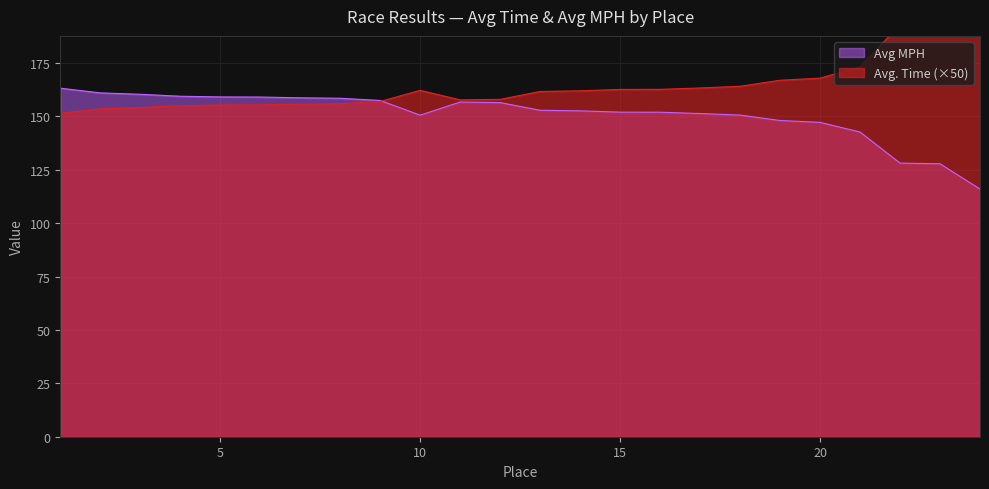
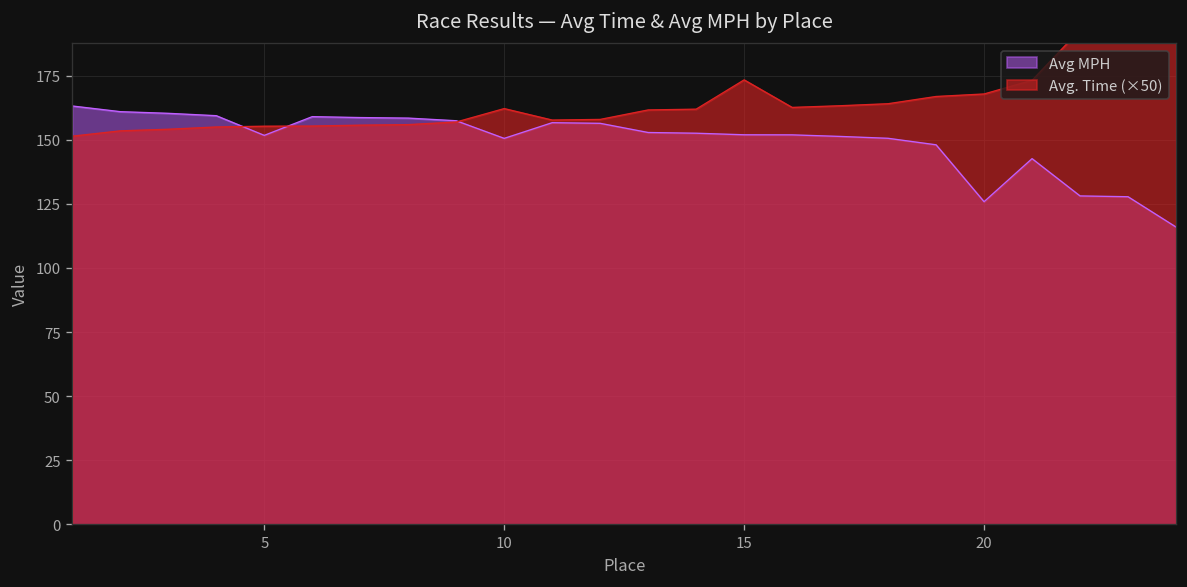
  {
    "Avg MPH": {
-     "5": 159,
+     "5": 152,
      "10": 151,
      "15": 152,
-     "20": 147
+     "20": 126
    },
    "Avg. Time (×50)": {
      "5": 155,
      "10": 162,
-     "15": 163,
+     "15": 173,
      "20": 168
    }
  }
